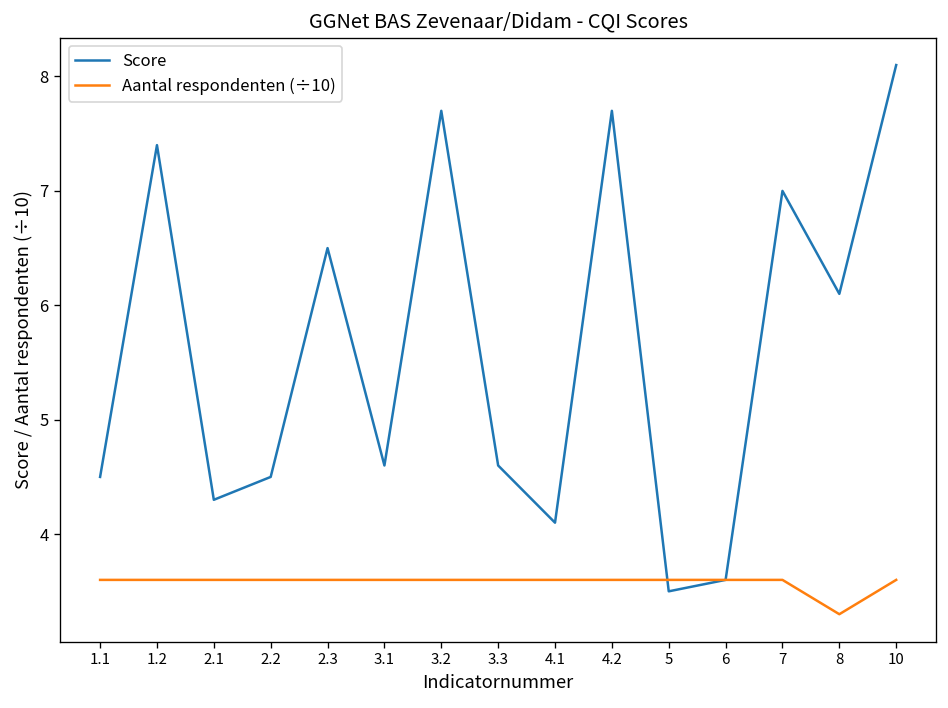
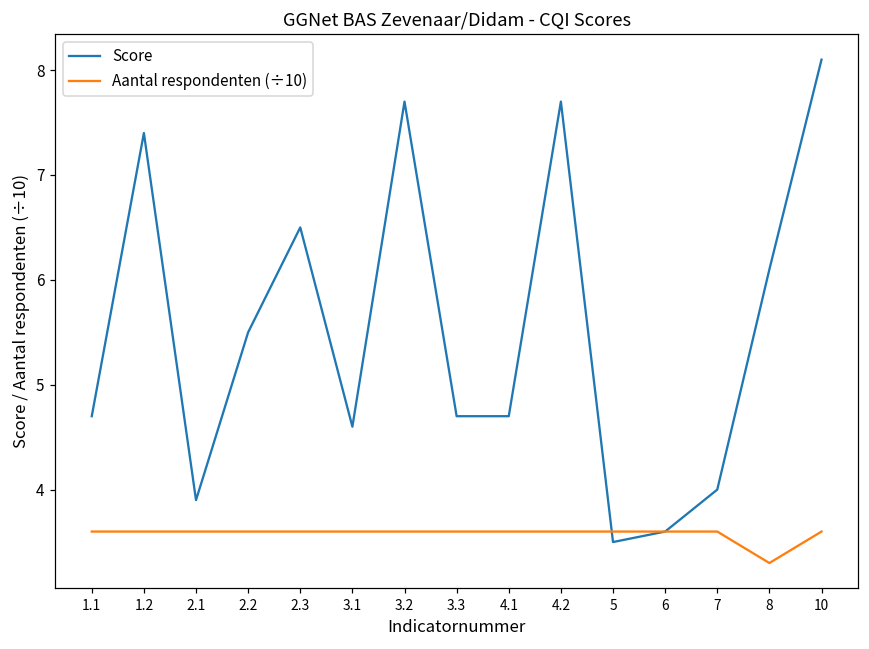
  {
    "Score": {
-     "1.1": 4.5,
+     "1.1": 4.7,
      "1.2": 7.4,
-     "2.1": 4.3,
-     "2.2": 4.5,
+     "2.1": 3.9,
+     "2.2": 5.5,
      "2.3": 6.5,
      "3.1": 4.6,
      "3.2": 7.7,
-     "3.3": 4.6,
-     "4.1": 4.1,
+     "3.3": 4.7,
+     "4.1": 4.7,
      "4.2": 7.7,
      "5": 3.5,
-     "7": 7,
+     "7": 4,
      "8": 6.1,
      "10": 8.1
    },
    "Aantal respondenten (÷10)": {
      "1.1": 3.6,
      "1.2": 3.6,
      "2.1": 3.6,
      "2.2": 3.6,
      "2.3": 3.6,
      "3.1": 3.6,
      "3.2": 3.6,
      "3.3": 3.6,
      "4.1": 3.6,
      "4.2": 3.6,
      "5": 3.6,
      "7": 3.6,
      "8": 3.3,
      "10": 3.6
    }
  }
